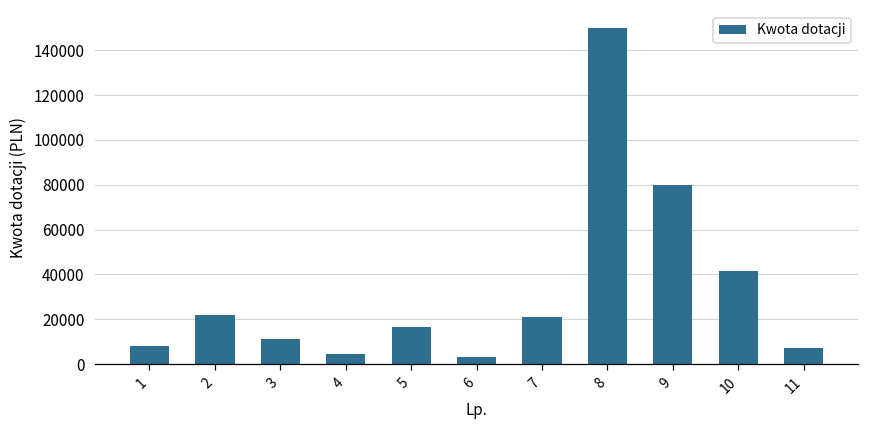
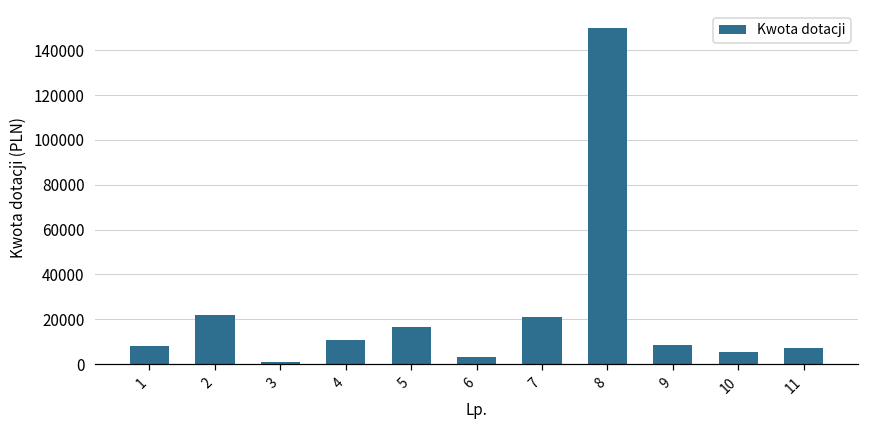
  {
    "1": 8000,
    "2": 22000,
-   "3": 11000,
-   "4": 5000,
+   "3": 1000,
+   "4": 11000,
    "5": 16000,
    "6": 3000,
    "7": 21000,
    "8": 150000,
-   "9": 80000,
-   "10": 41000,
+   "9": 8000,
+   "10": 5000,
    "11": 7000
  }
